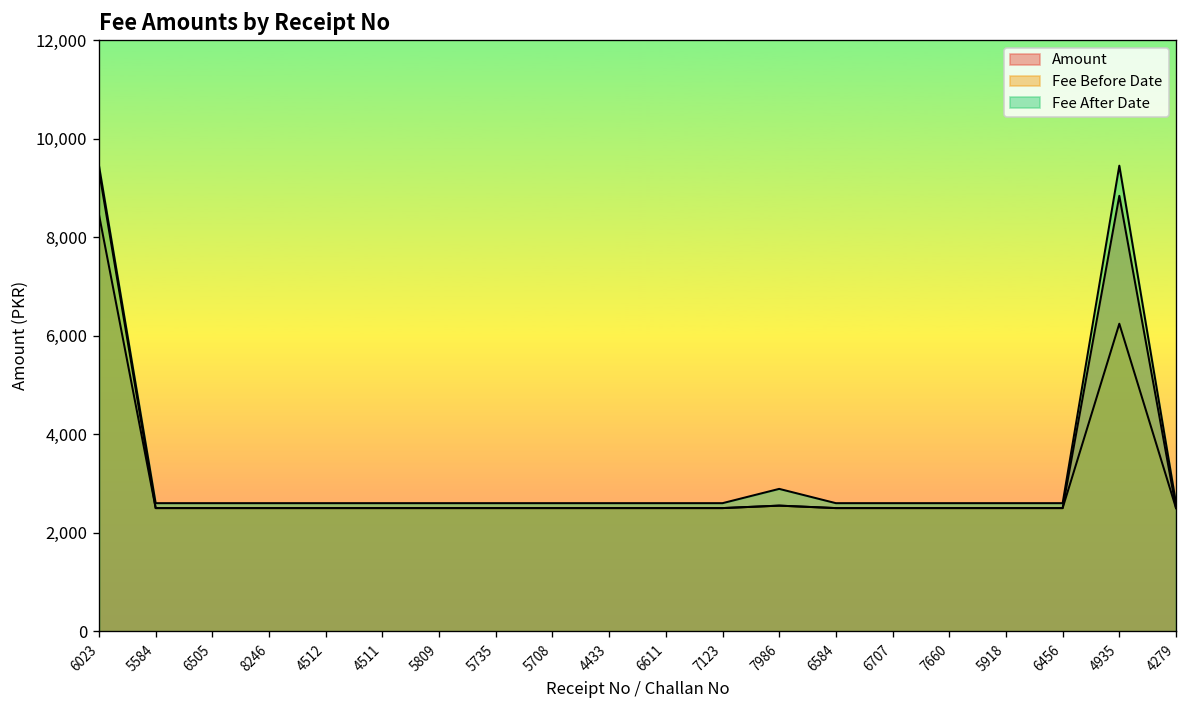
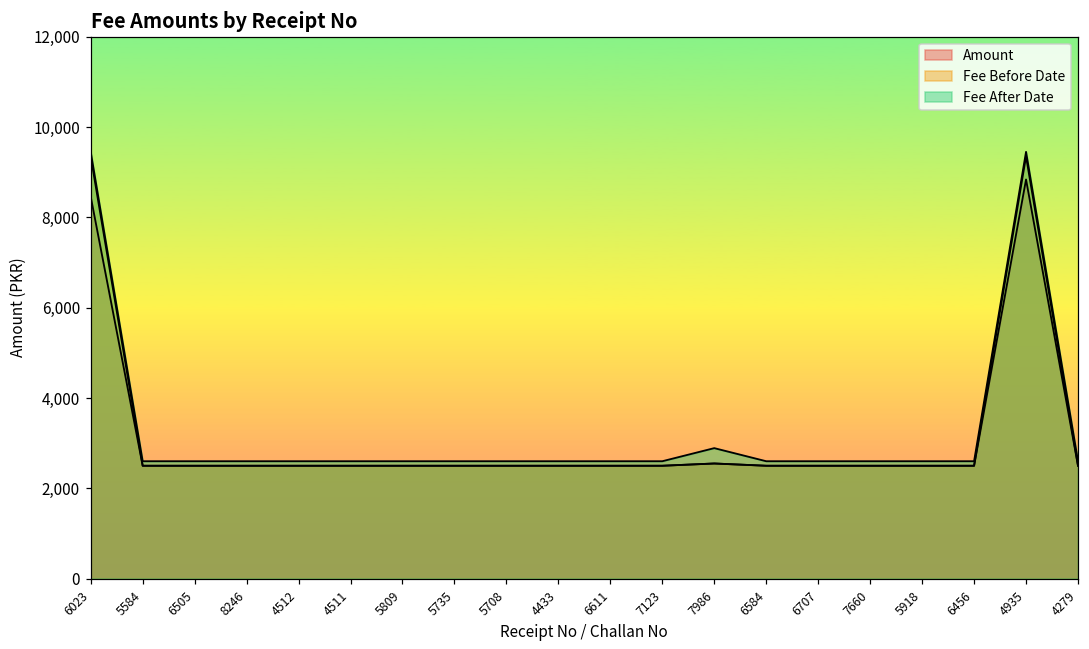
  {
    "Amount": {
      "6023": "8,500",
      "4935": "8,800"
    },
    "Fee Before Date": {
      "6023": "9,400",
-     "4935": "6,200"
+     "4935": "9,400"
    },
    "Fee After Date": {
      "6023": "9,500",
      "5584": "2,600",
      "6505": "2,600",
      "8246": "2,600",
      "4512": "2,600",
      "4511": "2,600",
      "5809": "2,600",
      "5735": "2,600",
      "5708": "2,600",
      "4433": "2,600",
      "6611": "2,600",
      "7123": "2,600",
      "7986": "2,900",
      "6584": "2,600",
      "6707": "2,600",
      "7660": "2,600",
      "5918": "2,600",
      "6456": "2,600",
      "4935": "9,500",
      "4279": "2,600"
    }
  }
